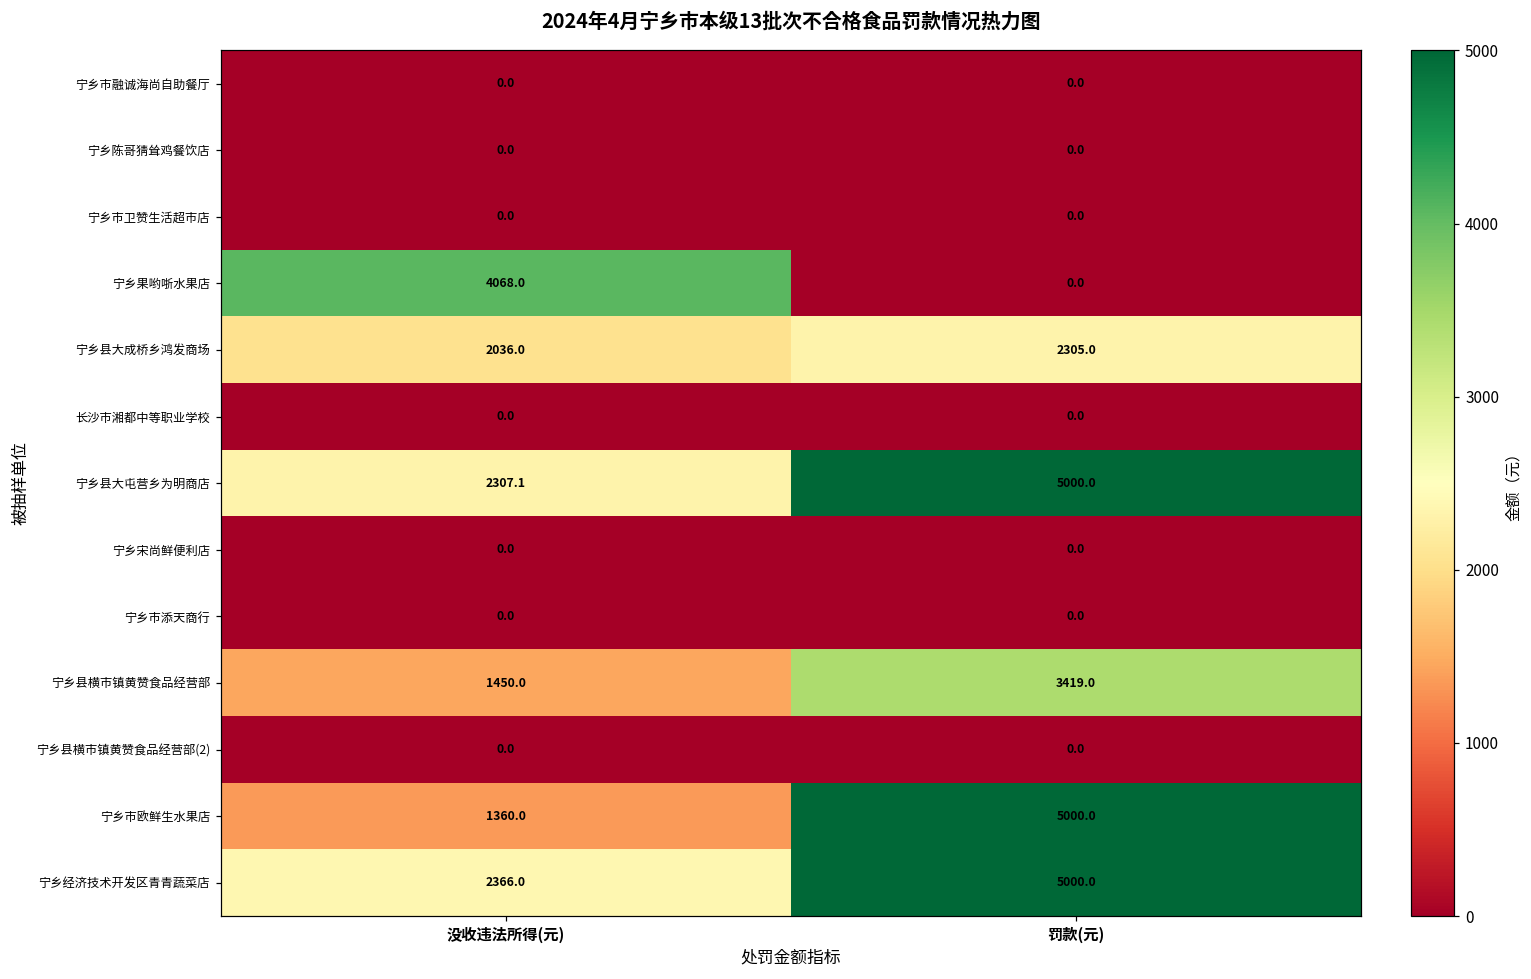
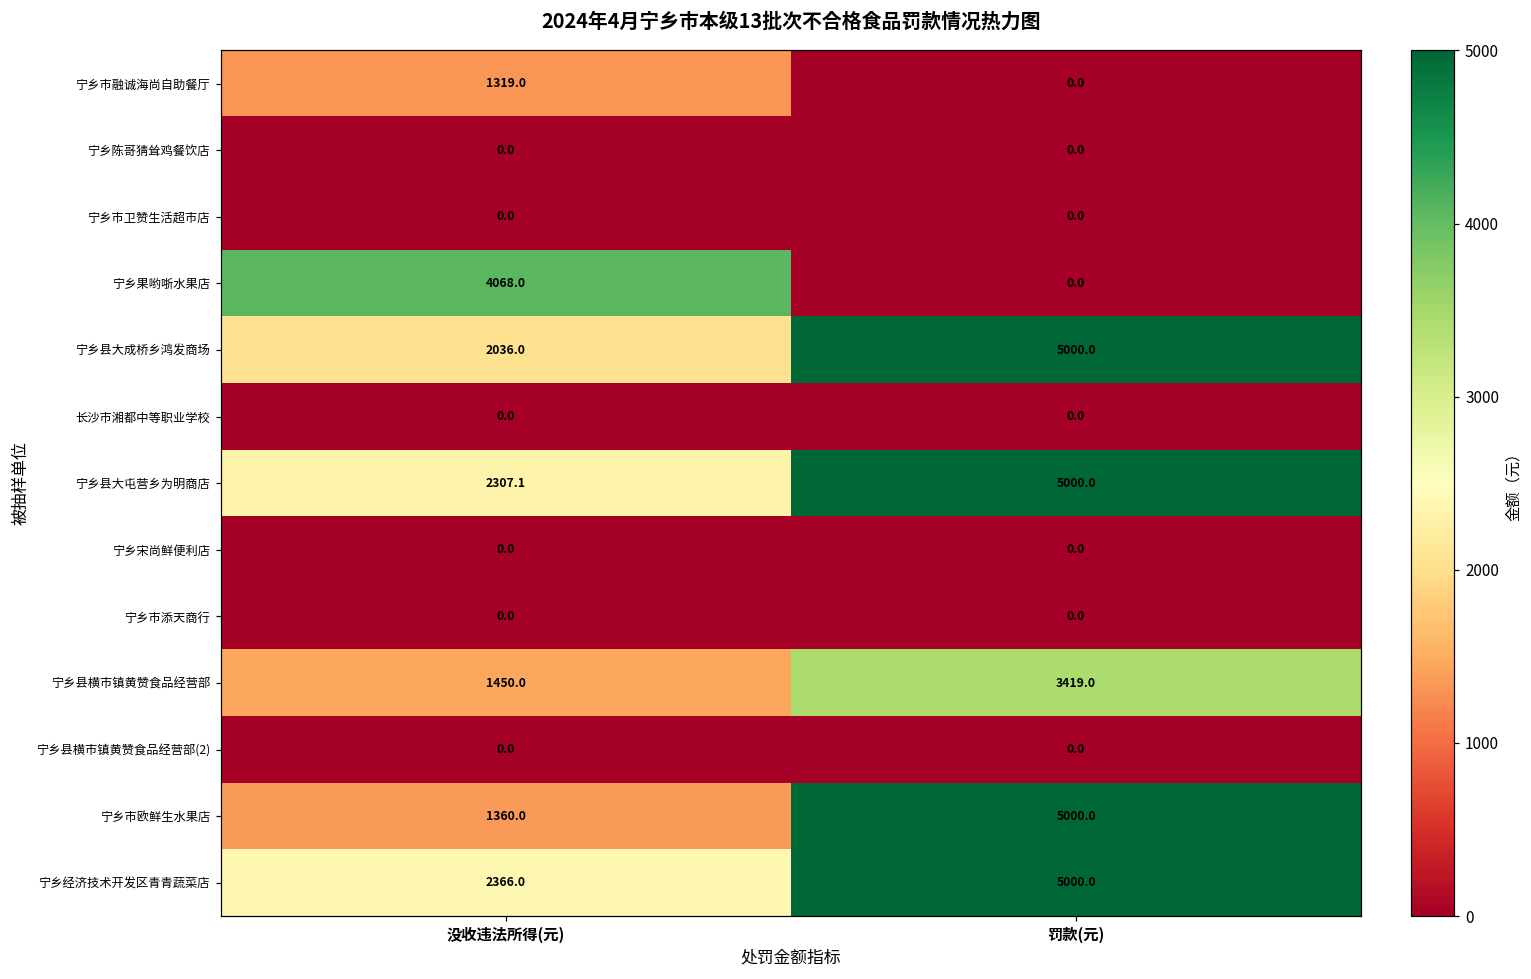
  {
    "宁乡市融诚海尚自助餐厅": {
-     "没收违法所得(元)": 0.0,
+     "没收违法所得(元)": 1319.0,
      "罚款(元)": 0.0
    },
    "宁乡陈哥猜耸鸡餐饮店": {
      "没收违法所得(元)": 0.0,
      "罚款(元)": 0.0
    },
    "宁乡市卫赞生活超市店": {
      "没收违法所得(元)": 0.0,
      "罚款(元)": 0.0
    },
    "宁乡果哟哳水果店": {
      "没收违法所得(元)": 4068.0,
      "罚款(元)": 0.0
    },
    "宁乡县大成桥乡鸿发商场": {
      "没收违法所得(元)": 2036.0,
-     "罚款(元)": 2305.0
+     "罚款(元)": 5000.0
    },
    "长沙市湘都中等职业学校": {
      "没收违法所得(元)": 0.0,
      "罚款(元)": 0.0
    },
    "宁乡县大屯营乡为明商店": {
      "没收违法所得(元)": 2307.1,
      "罚款(元)": 5000.0
    },
    "宁乡宋尚鲜便利店": {
      "没收违法所得(元)": 0.0,
      "罚款(元)": 0.0
    },
    "宁乡市添天商行": {
      "没收违法所得(元)": 0.0,
      "罚款(元)": 0.0
    },
    "宁乡县横市镇黄赞食品经营部": {
      "没收违法所得(元)": 1450.0,
      "罚款(元)": 3419.0
    },
    "宁乡县横市镇黄赞食品经营部(2)": {
      "没收违法所得(元)": 0.0,
      "罚款(元)": 0.0
    },
    "宁乡市欧鲜生水果店": {
      "没收违法所得(元)": 1360.0,
      "罚款(元)": 5000.0
    },
    "宁乡经济技术开发区青青蔬菜店": {
      "没收违法所得(元)": 2366.0,
      "罚款(元)": 5000.0
    }
  }
